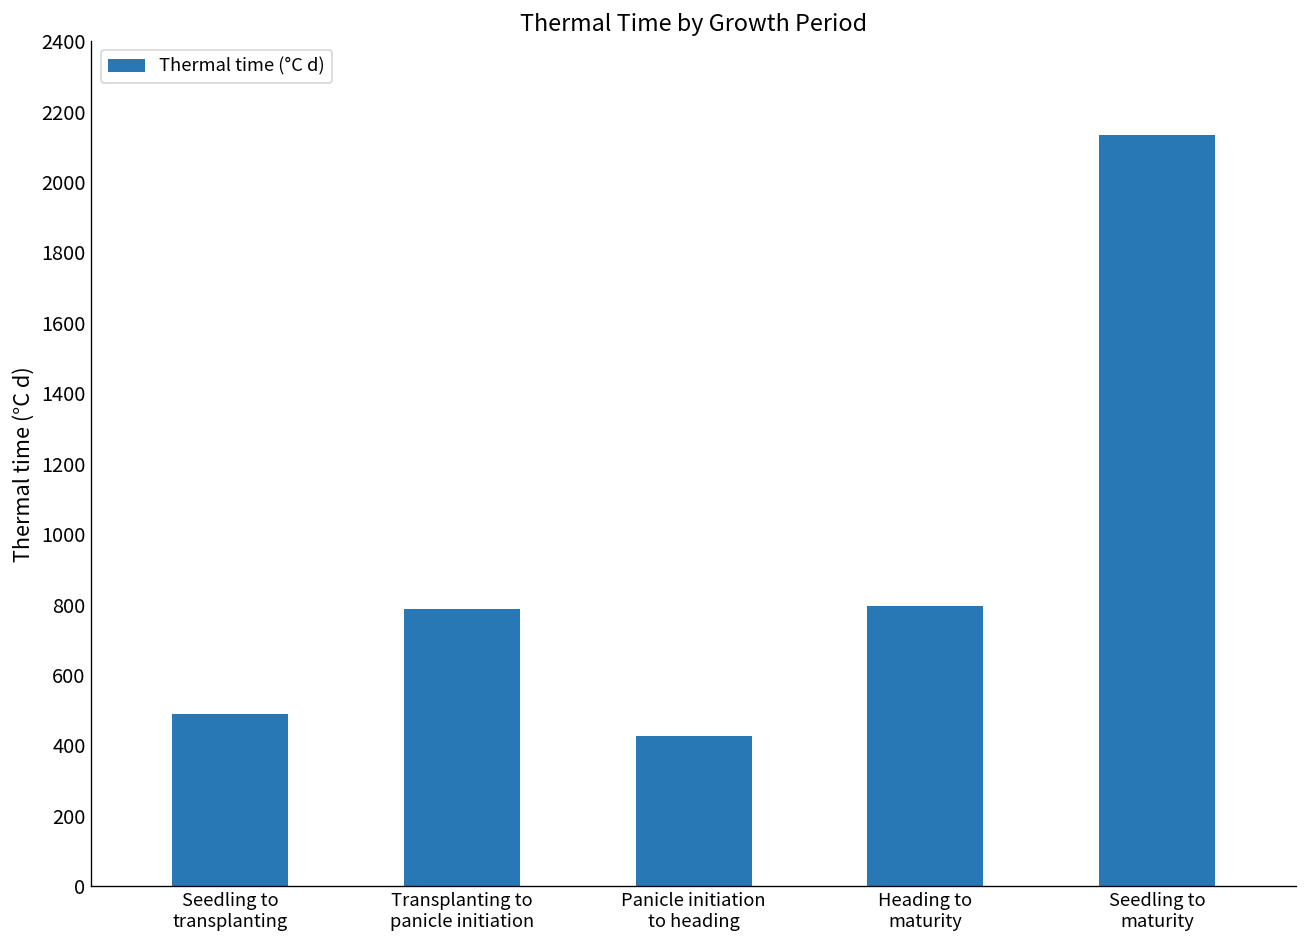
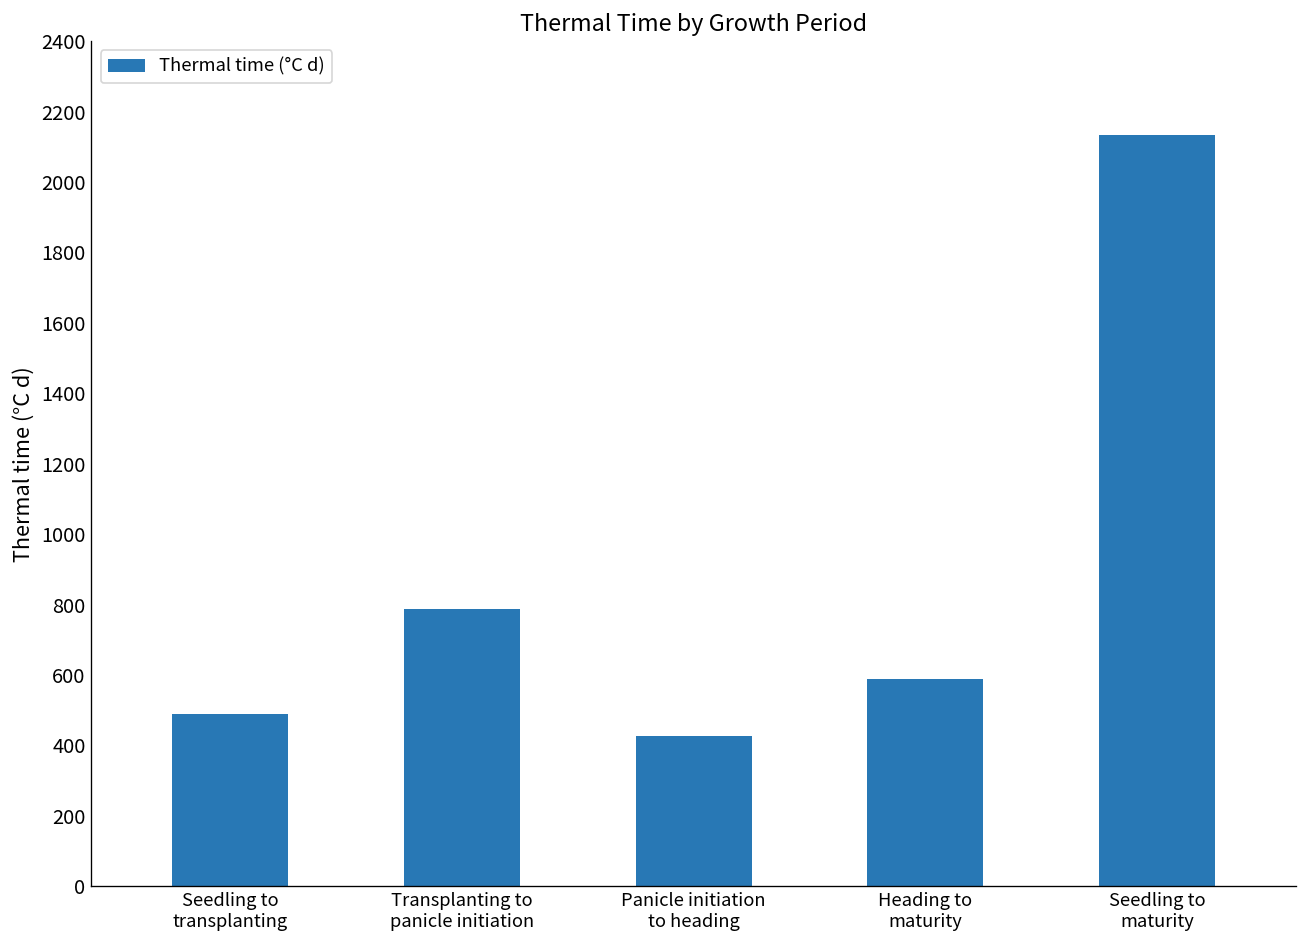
  {
    "Seedling to transplanting": 490,
    "Transplanting to panicle initiation": 790,
    "Panicle initiation to heading": 430,
-   "Heading to maturity": 800,
+   "Heading to maturity": 590,
    "Seedling to maturity": 2130
  }
